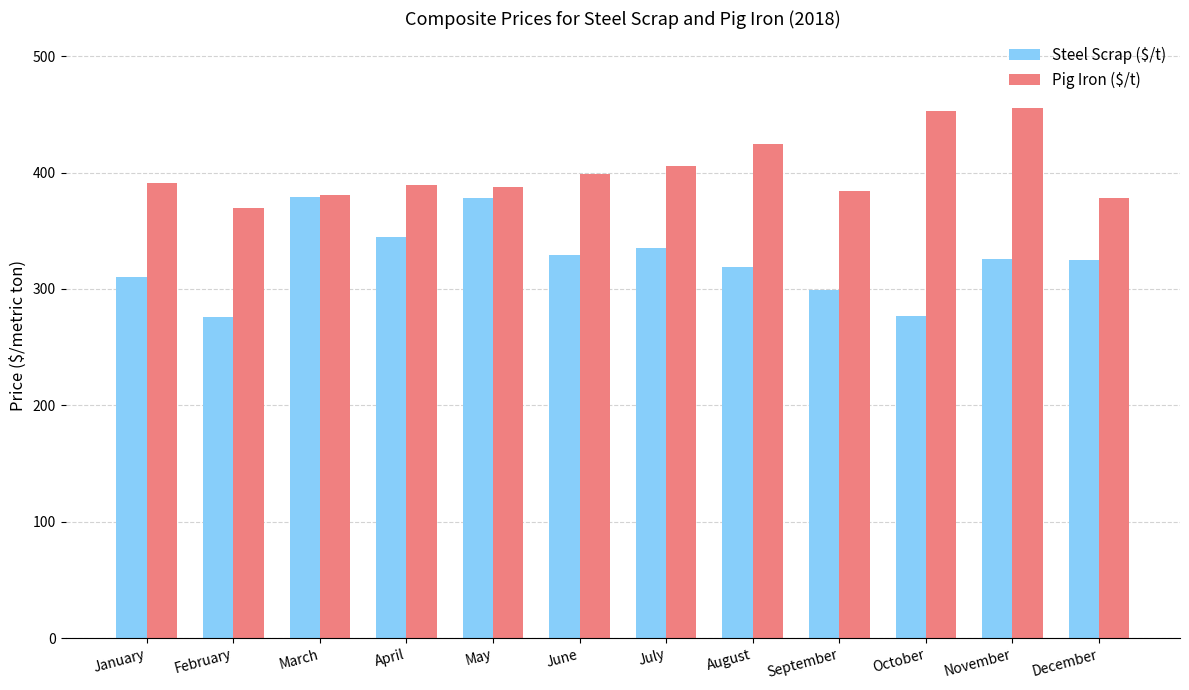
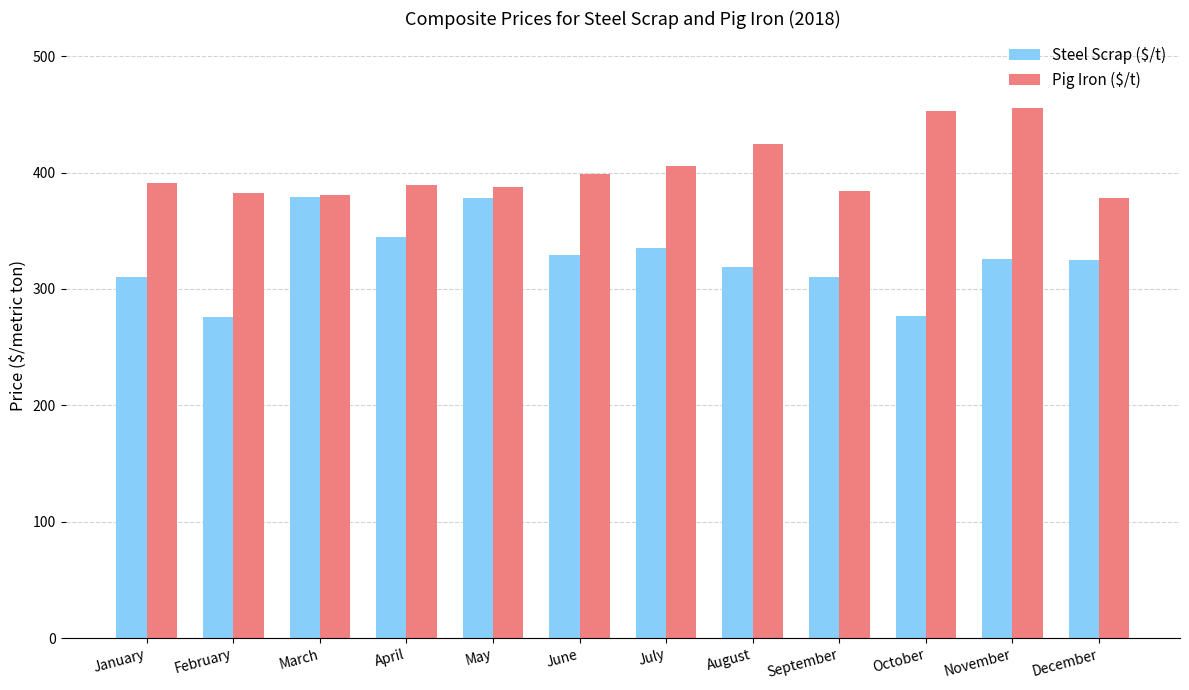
  {
    "Steel Scrap ($/t)": {
      "January": 310,
      "February": 276,
      "March": 379,
      "April": 345,
      "May": 378,
      "June": 329,
      "July": 335,
      "August": 319,
-     "September": 299,
+     "September": 310,
      "October": 277,
      "November": 326,
      "December": 325
    },
    "Pig Iron ($/t)": {
      "January": 391,
-     "February": 370,
+     "February": 382,
      "March": 381,
      "April": 389,
      "May": 388,
      "June": 399,
      "July": 406,
      "August": 424,
      "September": 384,
      "October": 453,
      "November": 456,
      "December": 379
    }
  }
